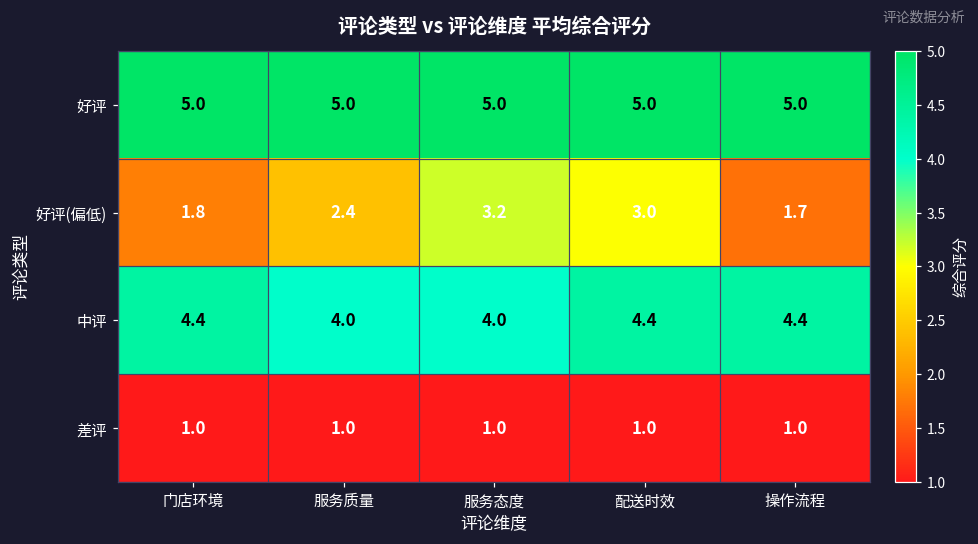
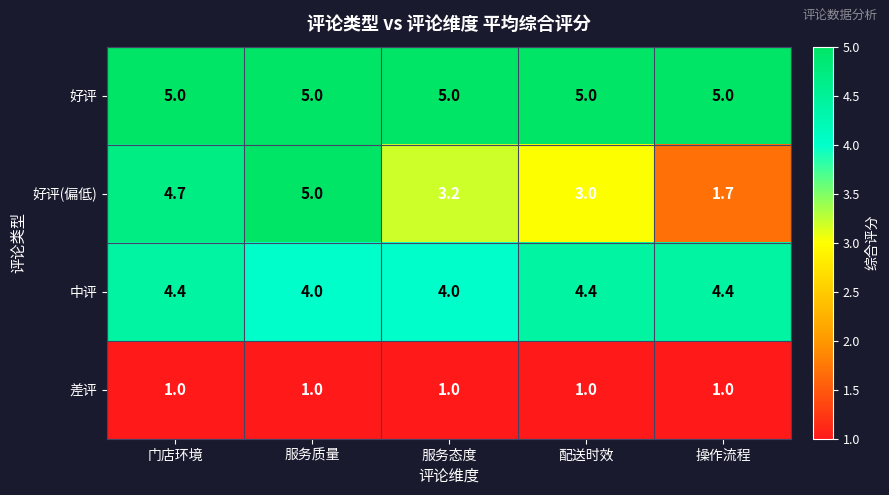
  {
    "好评": {
      "门店环境": 5.0,
      "服务质量": 5.0,
      "服务态度": 5.0,
      "配送时效": 5.0,
      "操作流程": 5.0
    },
    "好评(偏低)": {
-     "门店环境": 1.8,
-     "服务质量": 2.4,
+     "门店环境": 4.7,
+     "服务质量": 5.0,
      "服务态度": 3.2,
      "配送时效": 3.0,
      "操作流程": 1.7
    },
    "中评": {
      "门店环境": 4.4,
      "服务质量": 4.0,
      "服务态度": 4.0,
      "配送时效": 4.4,
      "操作流程": 4.4
    },
    "差评": {
      "门店环境": 1.0,
      "服务质量": 1.0,
      "服务态度": 1.0,
      "配送时效": 1.0,
      "操作流程": 1.0
    }
  }
